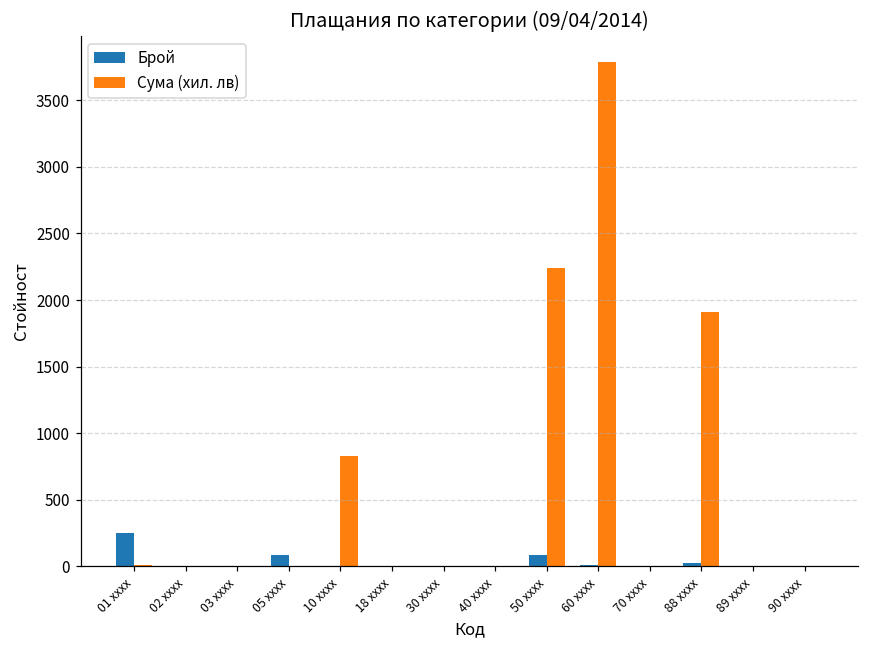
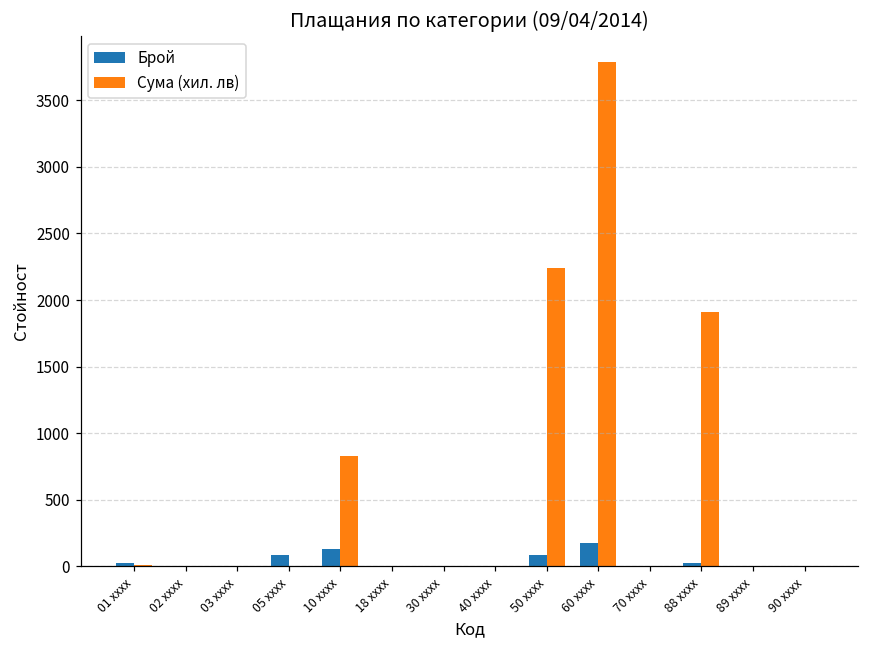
  {
    "Брой": {
-     "01 xxxx": 250,
+     "01 xxxx": 30,
      "02 xxxx": 0,
      "03 xxxx": 0,
      "05 xxxx": 80,
-     "10 xxxx": 0,
+     "10 xxxx": 130,
      "18 xxxx": 0,
      "30 xxxx": 0,
      "40 xxxx": 0,
      "50 xxxx": 80,
-     "60 xxxx": 10,
+     "60 xxxx": 180,
      "70 xxxx": 0,
      "89 xxxx": 0,
      "90 xxxx": 0
    },
    "Сума (хил. лв)": {
      "02 xxxx": 0,
      "03 xxxx": 0,
      "10 xxxx": 830,
      "18 xxxx": 0,
      "30 xxxx": 0,
      "40 xxxx": 0,
      "50 xxxx": 2240,
      "60 xxxx": 3790,
      "70 xxxx": 0,
      "88 xxxx": 1910,
      "89 xxxx": 0,
      "90 xxxx": 0
    }
  }
